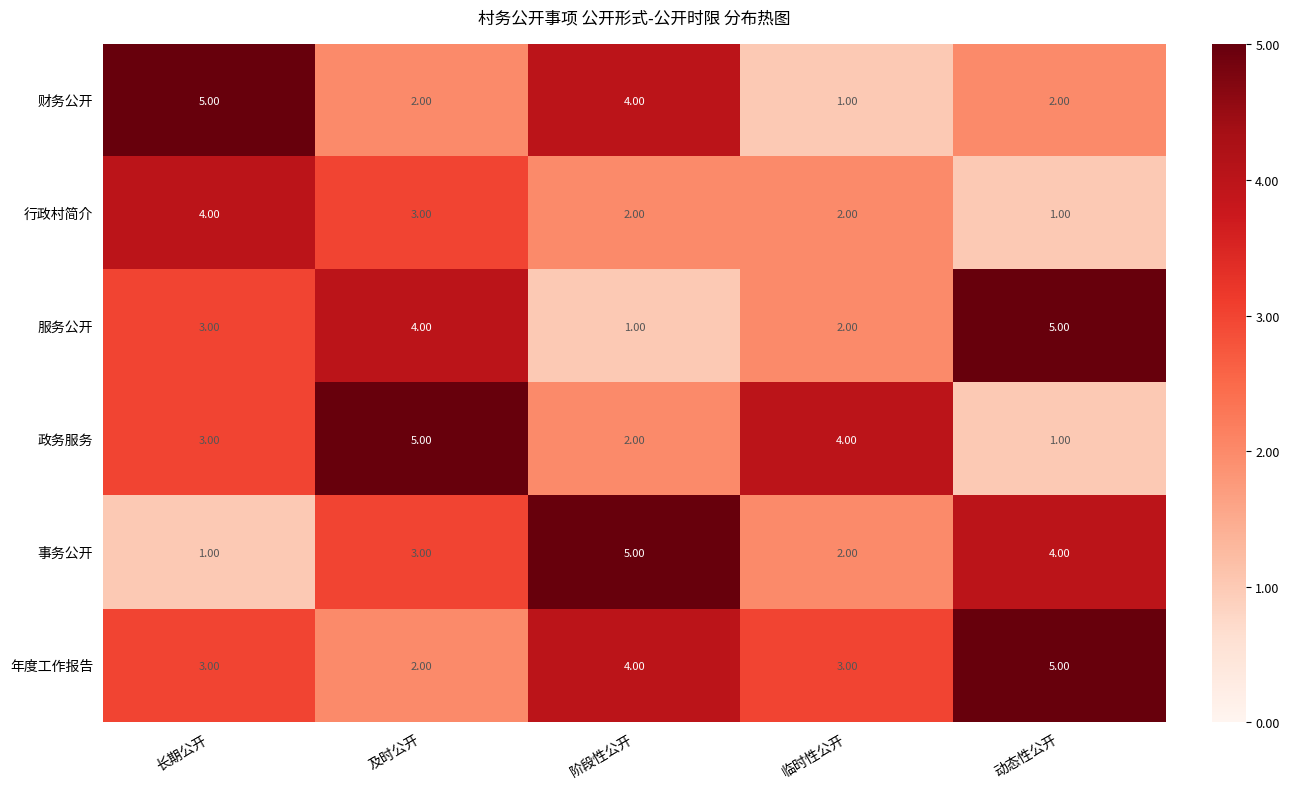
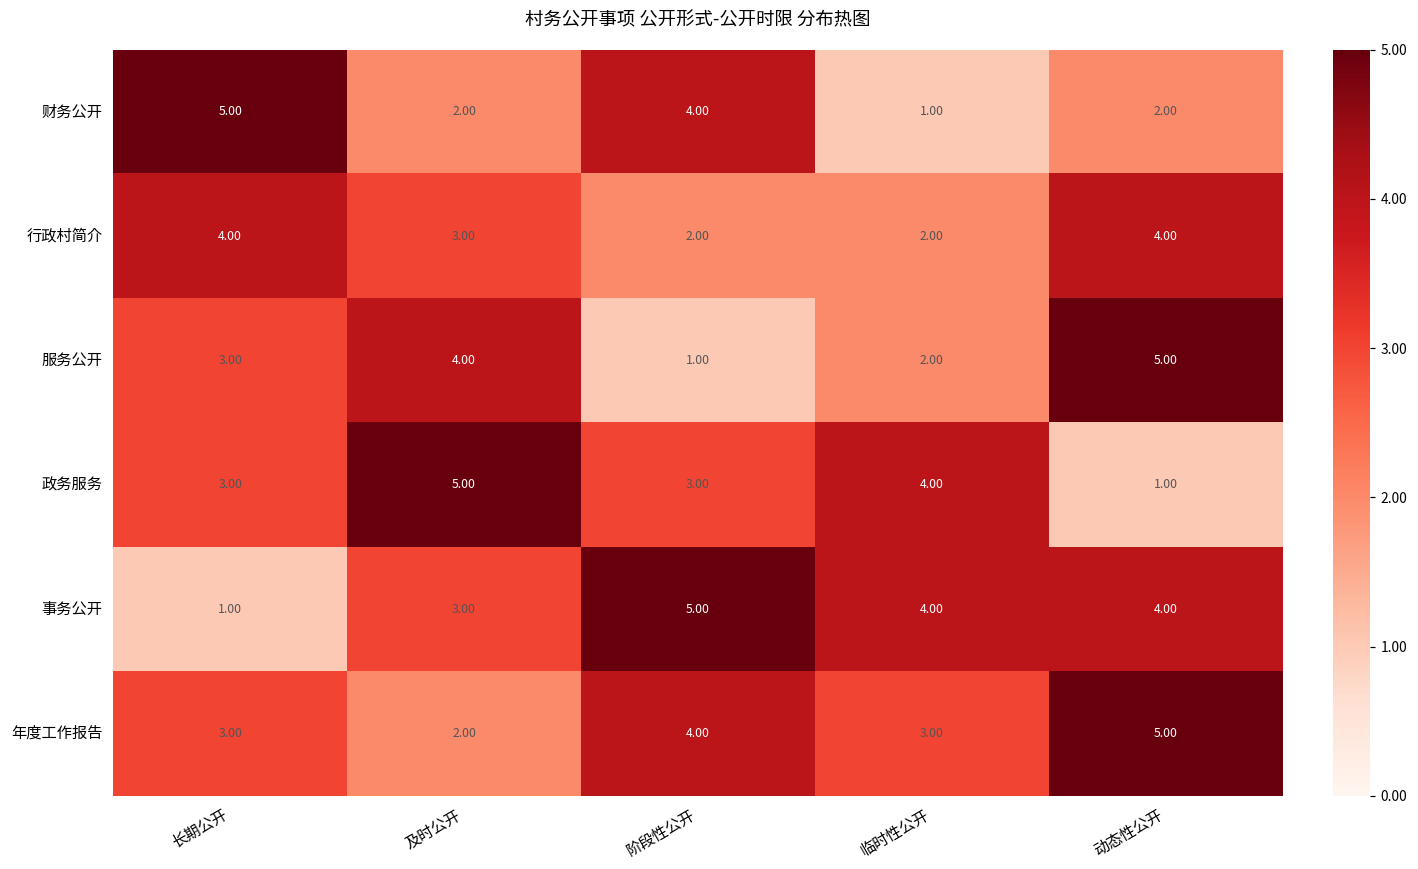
  {
    "财务公开": {
      "长期公开": 5.00,
      "及时公开": 2.00,
      "阶段性公开": 4.00,
      "临时性公开": 1.00,
      "动态性公开": 2.00
    },
    "行政村简介": {
      "长期公开": 4.00,
      "及时公开": 3.00,
      "阶段性公开": 2.00,
      "临时性公开": 2.00,
-     "动态性公开": 1.00
+     "动态性公开": 4.00
    },
    "服务公开": {
      "长期公开": 3.00,
      "及时公开": 4.00,
      "阶段性公开": 1.00,
      "临时性公开": 2.00,
      "动态性公开": 5.00
    },
    "政务服务": {
      "长期公开": 3.00,
      "及时公开": 5.00,
-     "阶段性公开": 2.00,
+     "阶段性公开": 3.00,
      "临时性公开": 4.00,
      "动态性公开": 1.00
    },
    "事务公开": {
      "长期公开": 1.00,
      "及时公开": 3.00,
      "阶段性公开": 5.00,
-     "临时性公开": 2.00,
+     "临时性公开": 4.00,
      "动态性公开": 4.00
    },
    "年度工作报告": {
      "长期公开": 3.00,
      "及时公开": 2.00,
      "阶段性公开": 4.00,
      "临时性公开": 3.00,
      "动态性公开": 5.00
    }
  }
